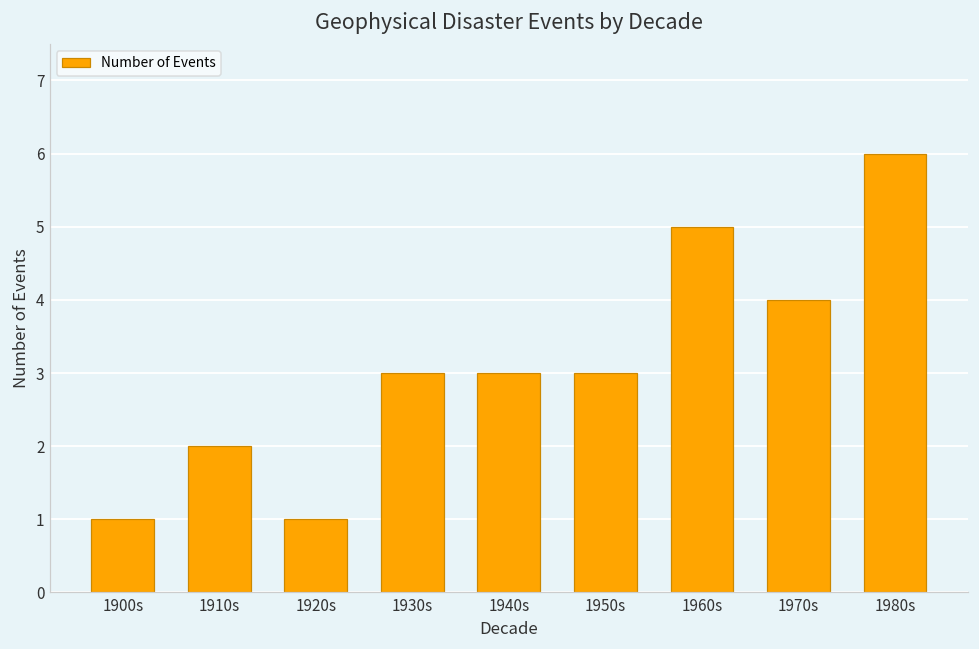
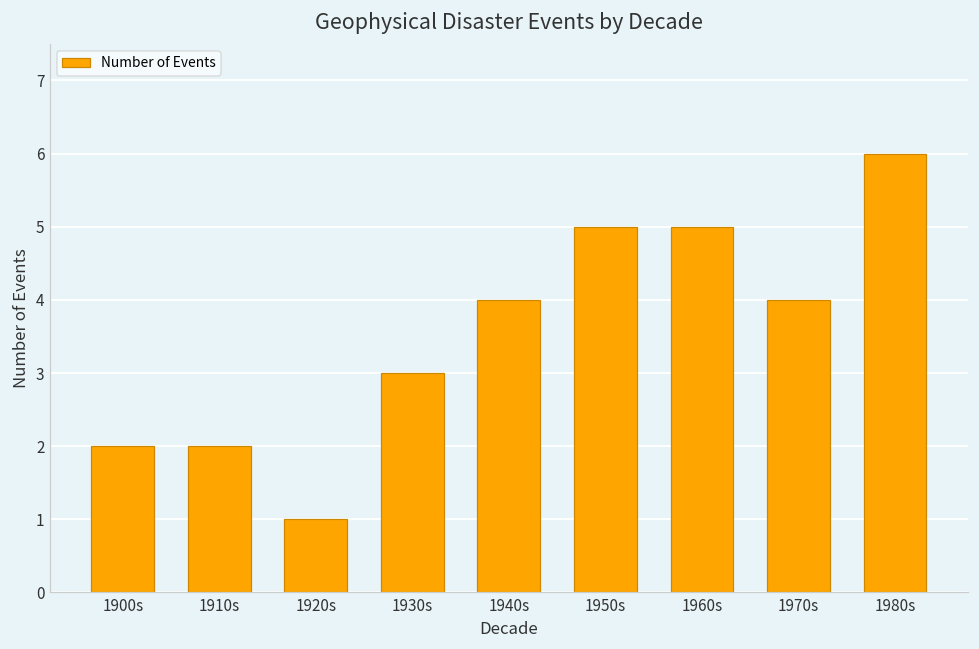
  {
-   "1900s": 1,
+   "1900s": 2,
    "1910s": 2,
    "1920s": 1,
    "1930s": 3,
-   "1940s": 3,
-   "1950s": 3,
+   "1940s": 4,
+   "1950s": 5,
    "1960s": 5,
    "1970s": 4,
    "1980s": 6
  }
